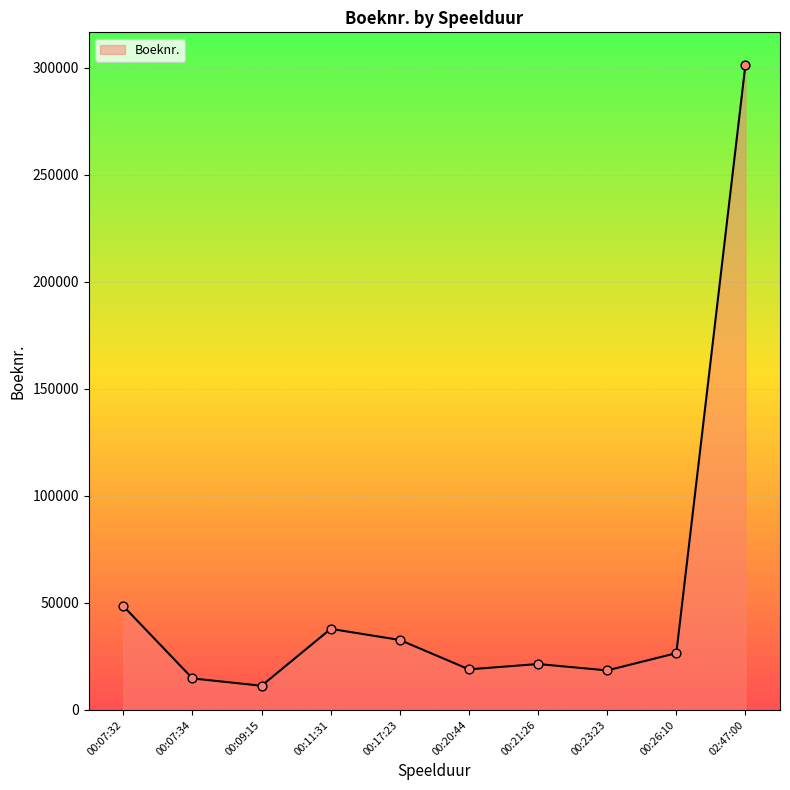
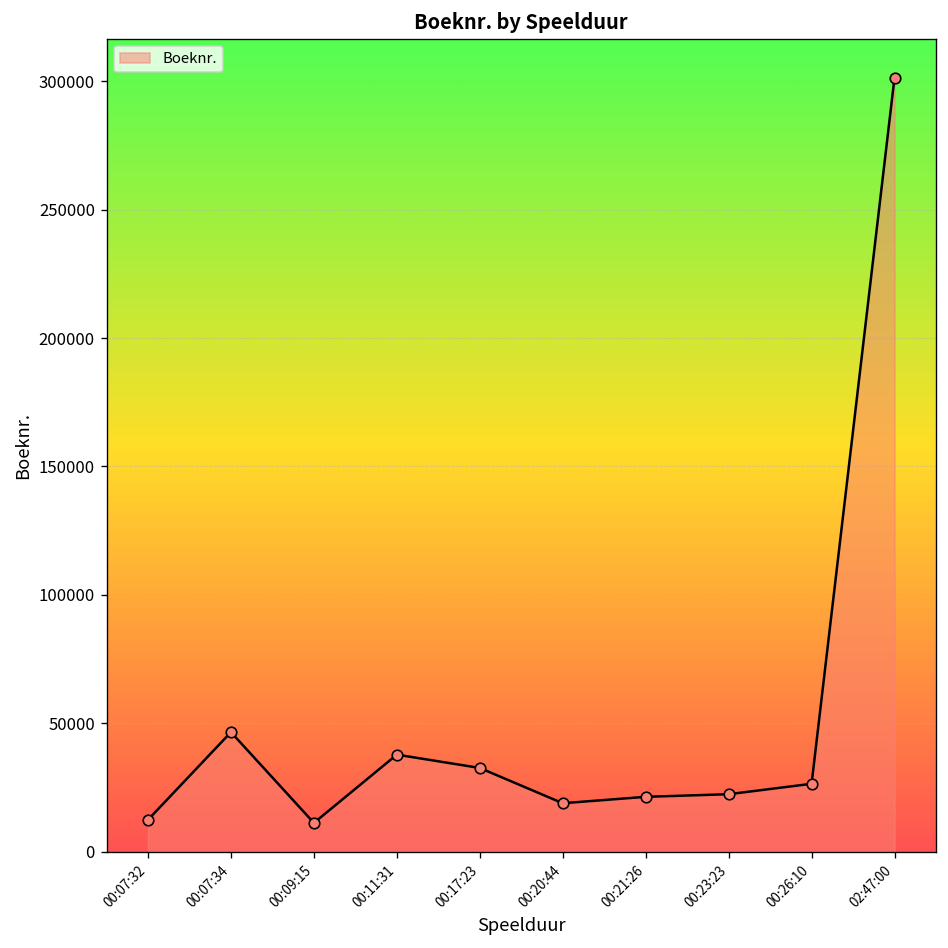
  {
-   "00:07:32": 48000,
-   "00:07:34": 15000,
+   "00:07:32": 13000,
+   "00:07:34": 47000,
    "00:09:15": 11000,
    "00:11:31": 38000,
    "00:17:23": 33000,
    "00:20:44": 19000,
    "00:21:26": 21000,
-   "00:23:23": 18000,
+   "00:23:23": 22000,
    "00:26:10": 27000,
    "02:47:00": 301000
  }
